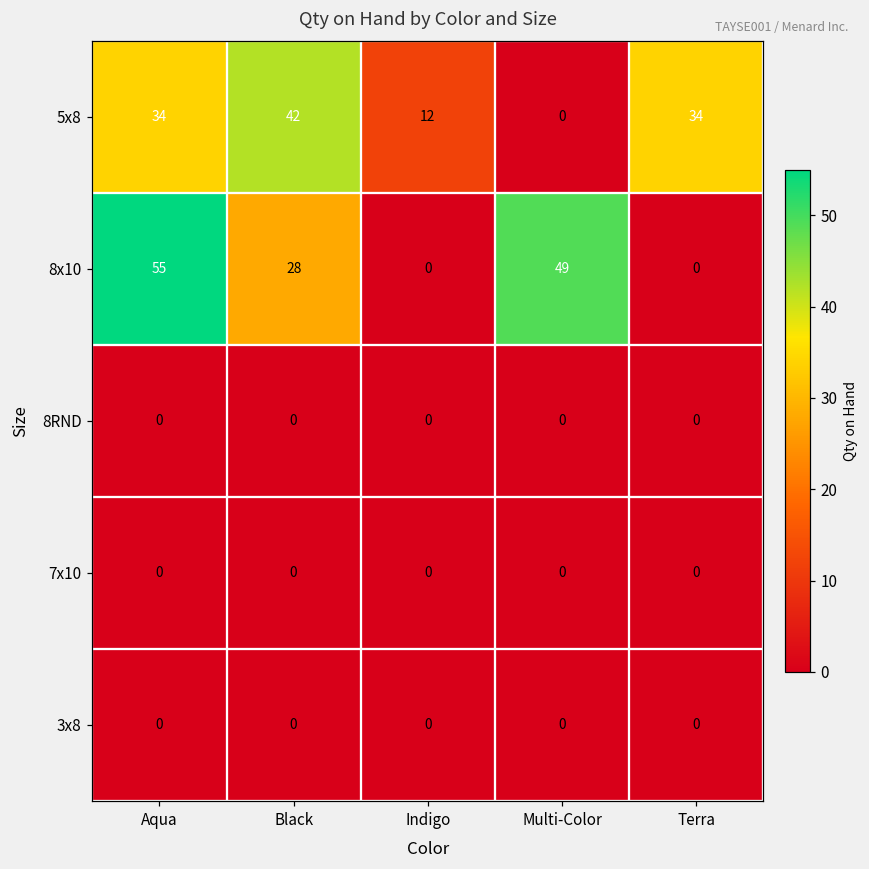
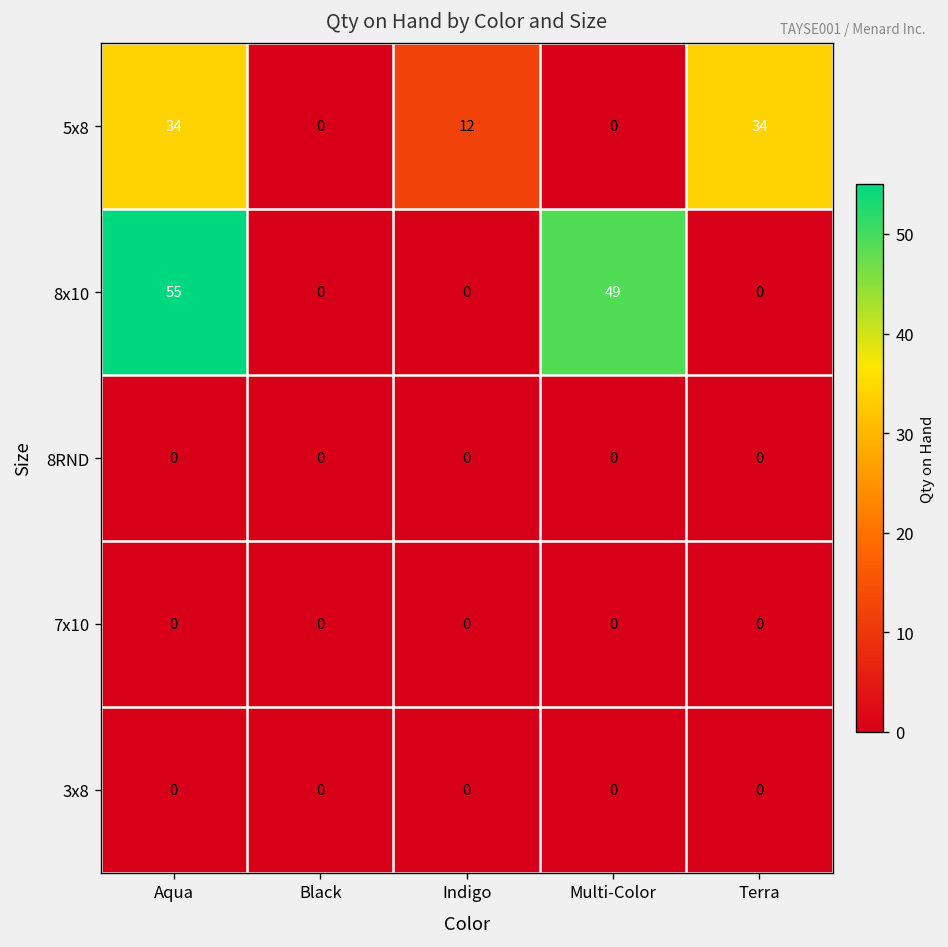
  {
    "5x8": {
      "Aqua": 34,
-     "Black": 42,
+     "Black": 0,
      "Indigo": 12,
      "Multi-Color": 0,
      "Terra": 34
    },
    "8x10": {
      "Aqua": 55,
-     "Black": 28,
+     "Black": 0,
      "Indigo": 0,
      "Multi-Color": 49,
      "Terra": 0
    },
    "8RND": {
      "Aqua": 0,
      "Black": 0,
      "Indigo": 0,
      "Multi-Color": 0,
      "Terra": 0
    },
    "7x10": {
      "Aqua": 0,
      "Black": 0,
      "Indigo": 0,
      "Multi-Color": 0,
      "Terra": 0
    },
    "3x8": {
      "Aqua": 0,
      "Black": 0,
      "Indigo": 0,
      "Multi-Color": 0,
      "Terra": 0
    }
  }
